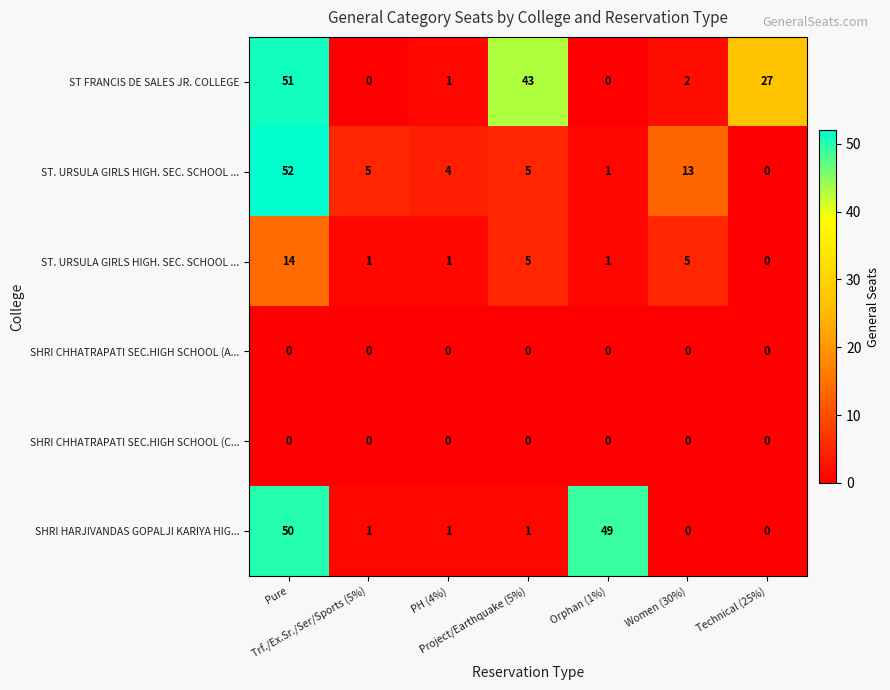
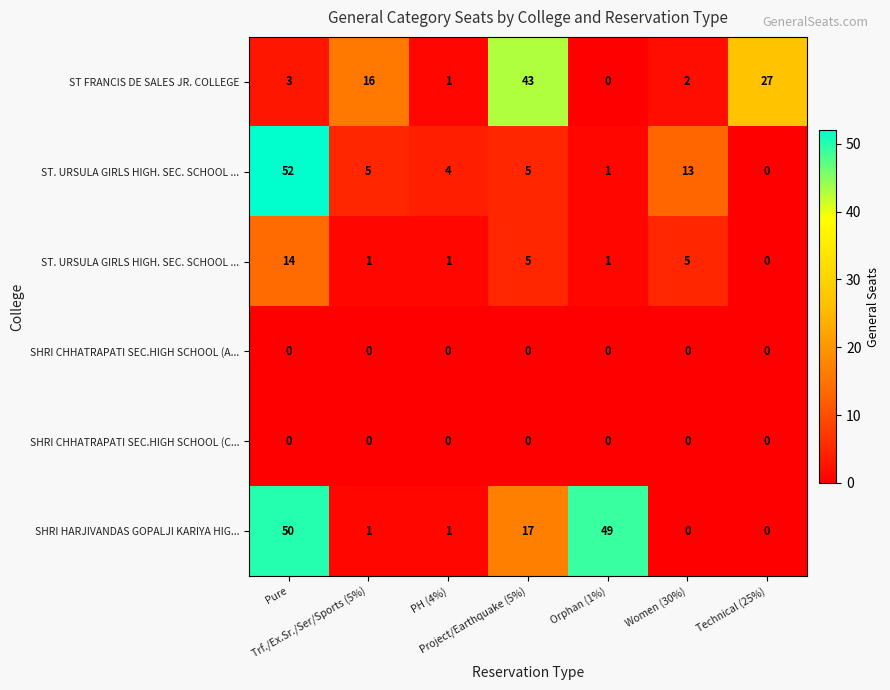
  {
    "ST FRANCIS DE SALES JR. COLLEGE": {
-     "Pure": 51,
-     "Trf./Ex.Sr./Ser/Sports (5%)": 0,
+     "Pure": 3,
+     "Trf./Ex.Sr./Ser/Sports (5%)": 16,
      "PH (4%)": 1,
      "Project/Earthquake (5%)": 43,
      "Orphan (1%)": 0,
      "Women (30%)": 2,
      "Technical (25%)": 27
    },
    "SHRI CHHATRAPATI SEC.HIGH SCHOOL (A...": {
      "Pure": 0,
      "Trf./Ex.Sr./Ser/Sports (5%)": 0,
      "PH (4%)": 0,
      "Project/Earthquake (5%)": 0,
      "Orphan (1%)": 0,
      "Women (30%)": 0,
      "Technical (25%)": 0
    },
    "SHRI CHHATRAPATI SEC.HIGH SCHOOL (C...": {
      "Pure": 0,
      "Trf./Ex.Sr./Ser/Sports (5%)": 0,
      "PH (4%)": 0,
      "Project/Earthquake (5%)": 0,
      "Orphan (1%)": 0,
      "Women (30%)": 0,
      "Technical (25%)": 0
    },
    "SHRI HARJIVANDAS GOPALJI KARIYA HIG...": {
      "Pure": 50,
      "Trf./Ex.Sr./Ser/Sports (5%)": 1,
      "PH (4%)": 1,
-     "Project/Earthquake (5%)": 1,
+     "Project/Earthquake (5%)": 17,
      "Orphan (1%)": 49,
      "Women (30%)": 0,
      "Technical (25%)": 0
    }
  }
